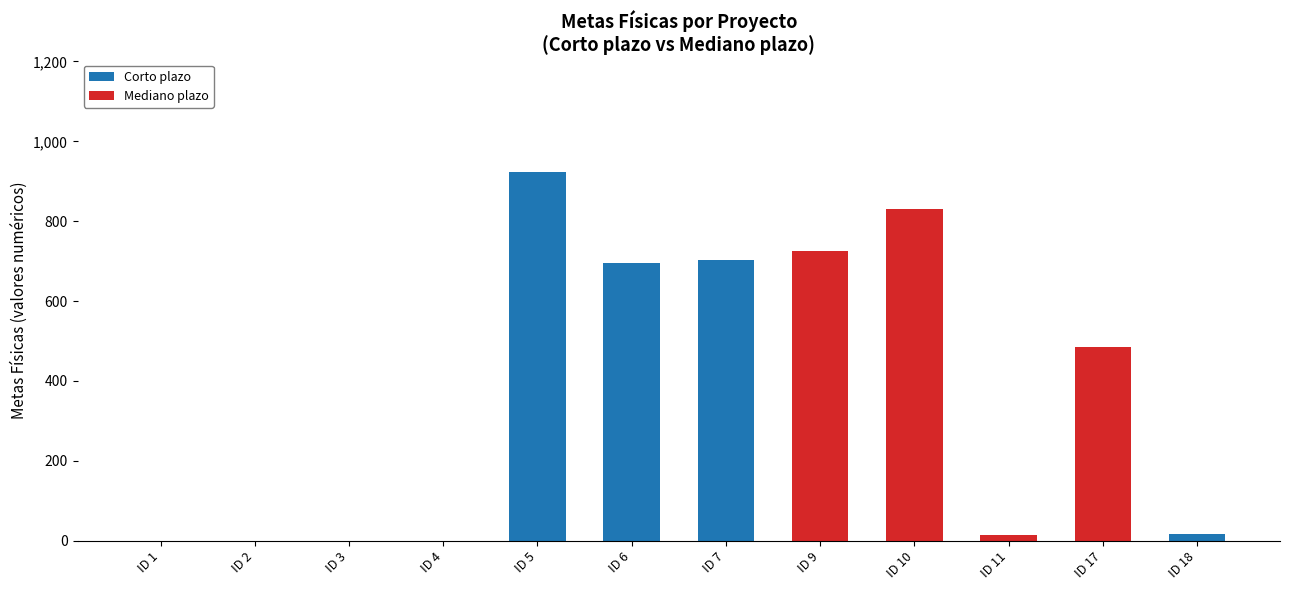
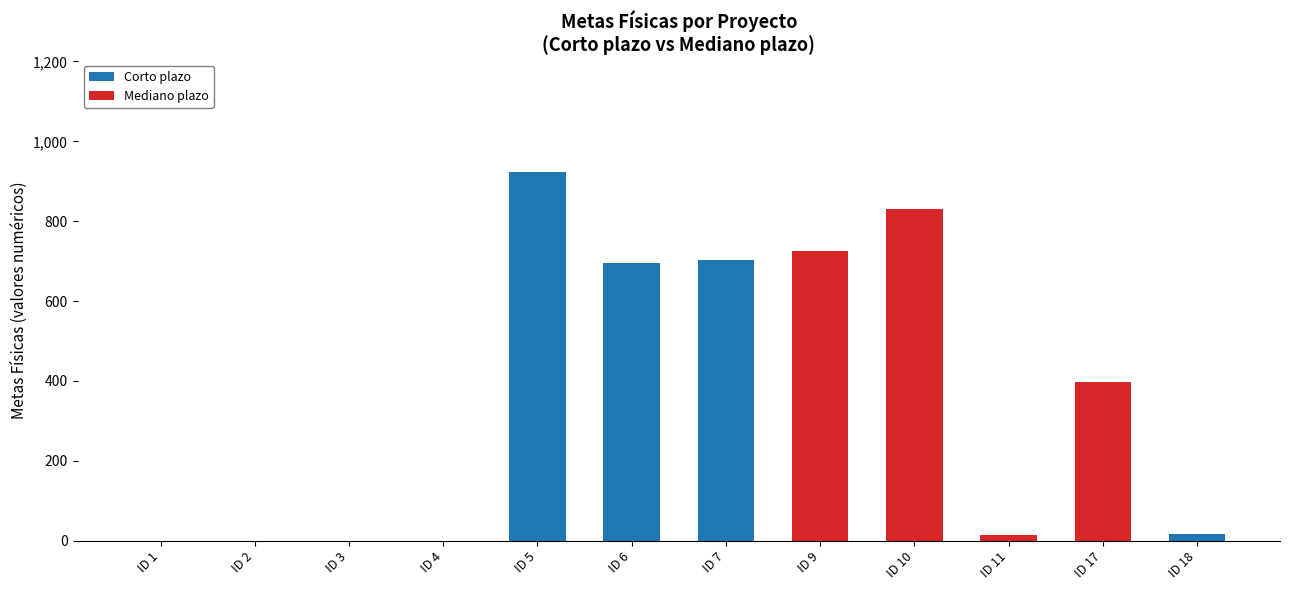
  {
    "Corto plazo": {
      "ID 1": 0,
      "ID 2": 0,
      "ID 3": 0,
      "ID 4": 0,
      "ID 5": 920,
      "ID 6": 690,
      "ID 7": 700,
      "ID 9": 0,
      "ID 10": 0,
      "ID 11": 0,
      "ID 17": 0,
      "ID 18": 20
    },
    "Mediano plazo": {
-     "ID 17": 490
+     "ID 17": 400
    }
  }
